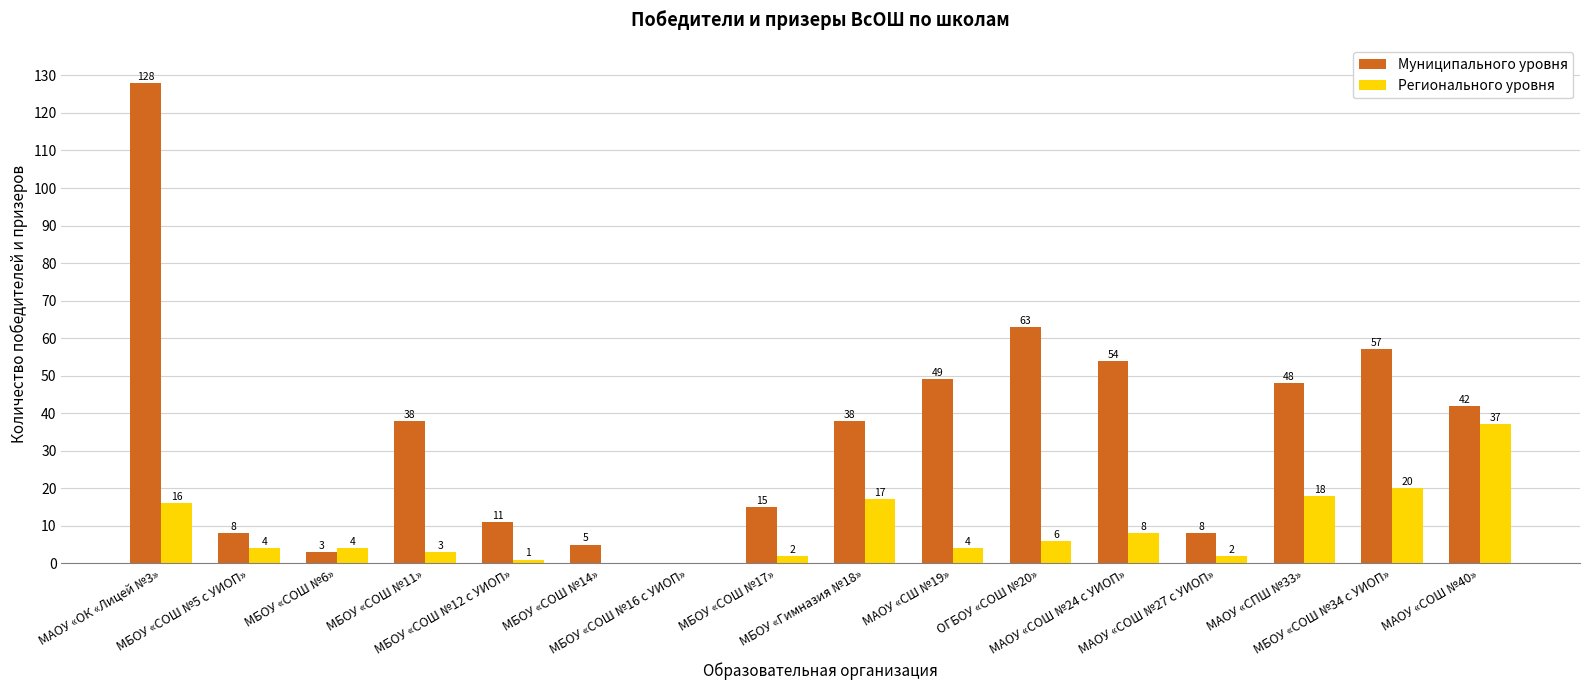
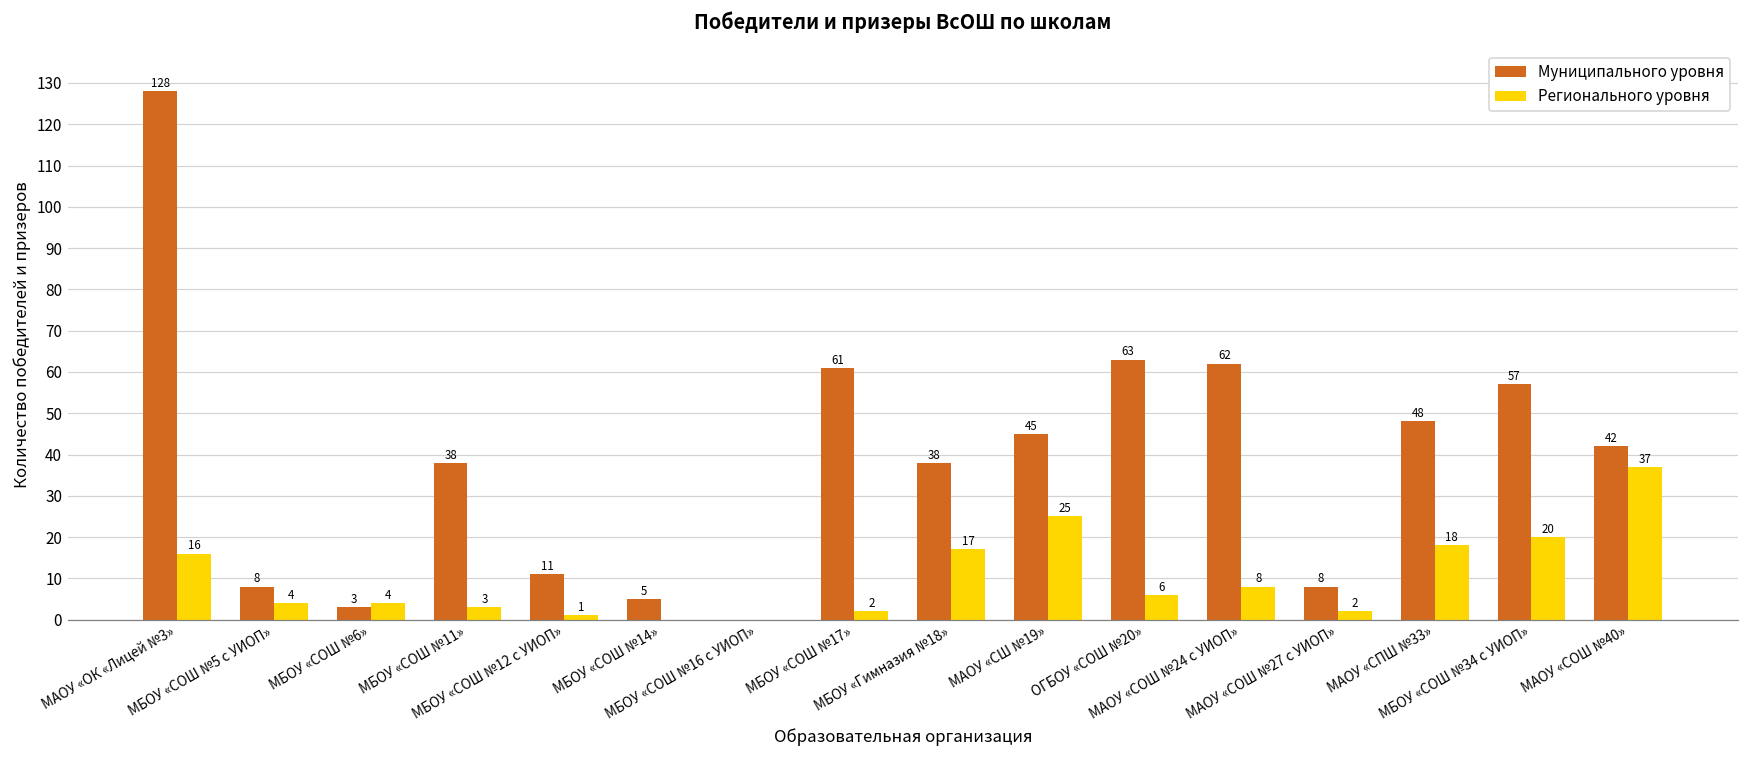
  {
    "Муниципального уровня": {
      "МАОУ «ОК «Лицей №3»": 128,
      "МБОУ «СОШ №5 с УИОП»": 8,
      "МБОУ «CОШ №6»": 3,
      "МБОУ «СОШ №11»": 38,
      "МБОУ «СОШ №12 с УИОП»": 11,
      "МБОУ «СОШ №14»": 5,
-     "МБОУ «CОШ №17»": 15,
+     "МБОУ «CОШ №17»": 61,
      "МБОУ «Гимназия №18»": 38,
-     "МАОУ «СШ №19»": 49,
+     "МАОУ «СШ №19»": 45,
      "ОГБОУ «СОШ №20»": 63,
-     "МАОУ «СОШ №24 с УИОП»": 54,
+     "МАОУ «СОШ №24 с УИОП»": 62,
      "МАОУ «СОШ №27 с УИОП»": 8,
      "МАОУ «СПШ №33»": 48,
      "МБОУ «СОШ №34 с УИОП»": 57,
      "МАОУ «СОШ №40»": 42
    },
    "Регионального уровня": {
      "МАОУ «ОК «Лицей №3»": 16,
      "МБОУ «СОШ №5 с УИОП»": 4,
      "МБОУ «CОШ №6»": 4,
      "МБОУ «СОШ №11»": 3,
      "МБОУ «СОШ №12 с УИОП»": 1,
      "МБОУ «CОШ №17»": 2,
      "МБОУ «Гимназия №18»": 17,
-     "МАОУ «СШ №19»": 4,
+     "МАОУ «СШ №19»": 25,
      "ОГБОУ «СОШ №20»": 6,
      "МАОУ «СОШ №24 с УИОП»": 8,
      "МАОУ «СОШ №27 с УИОП»": 2,
      "МАОУ «СПШ №33»": 18,
      "МБОУ «СОШ №34 с УИОП»": 20,
      "МАОУ «СОШ №40»": 37
    }
  }
